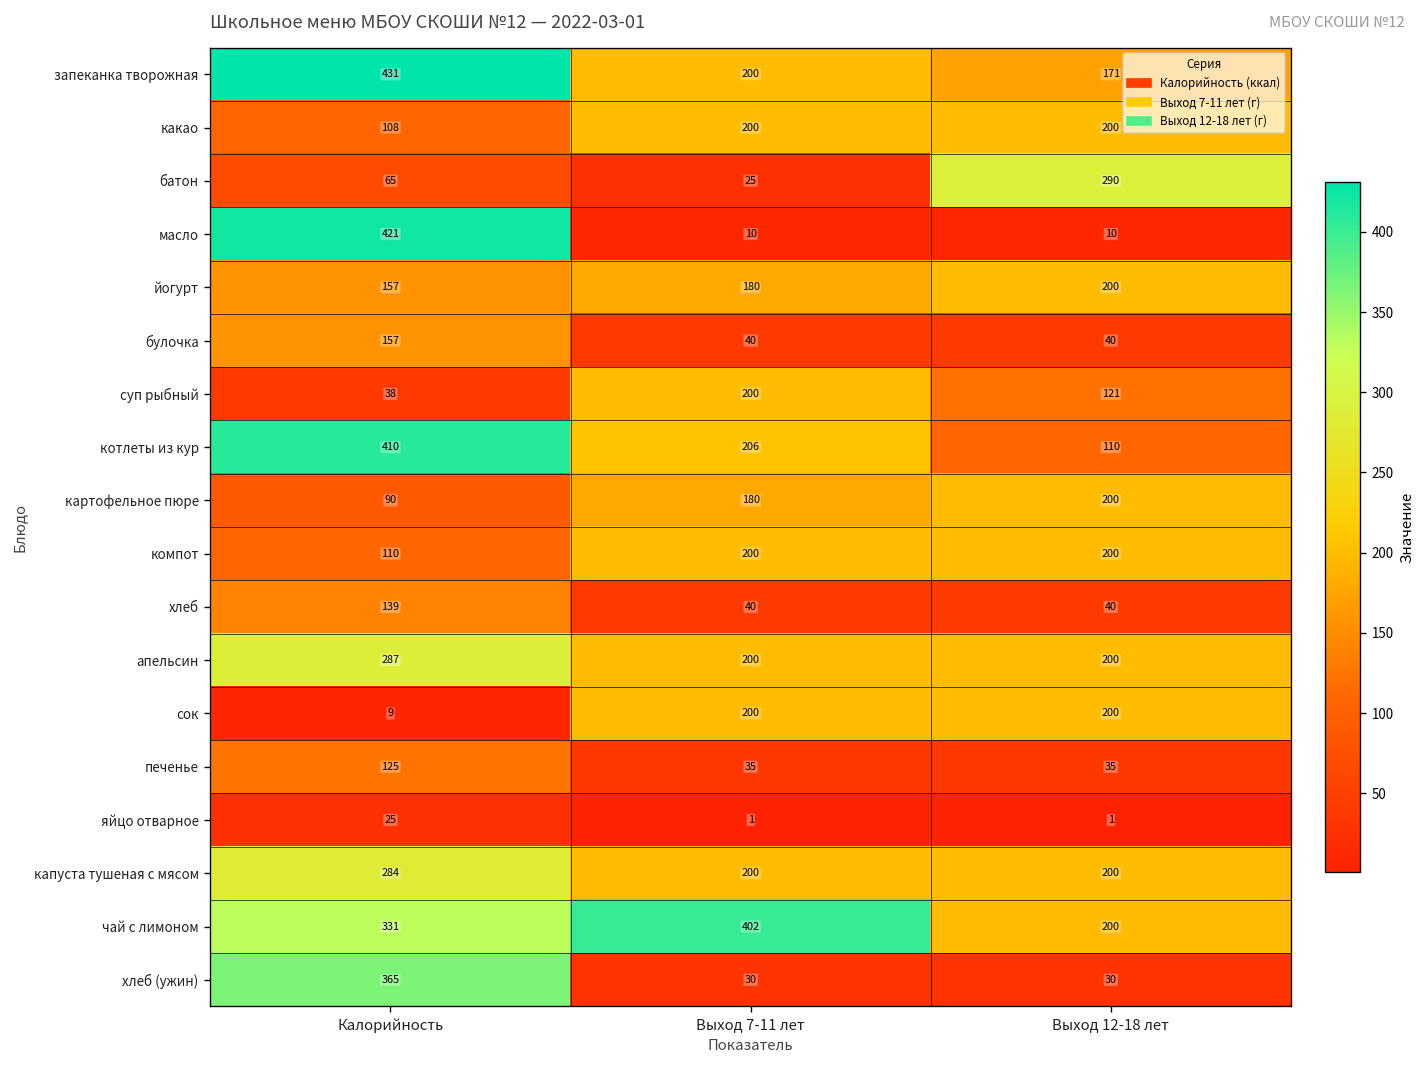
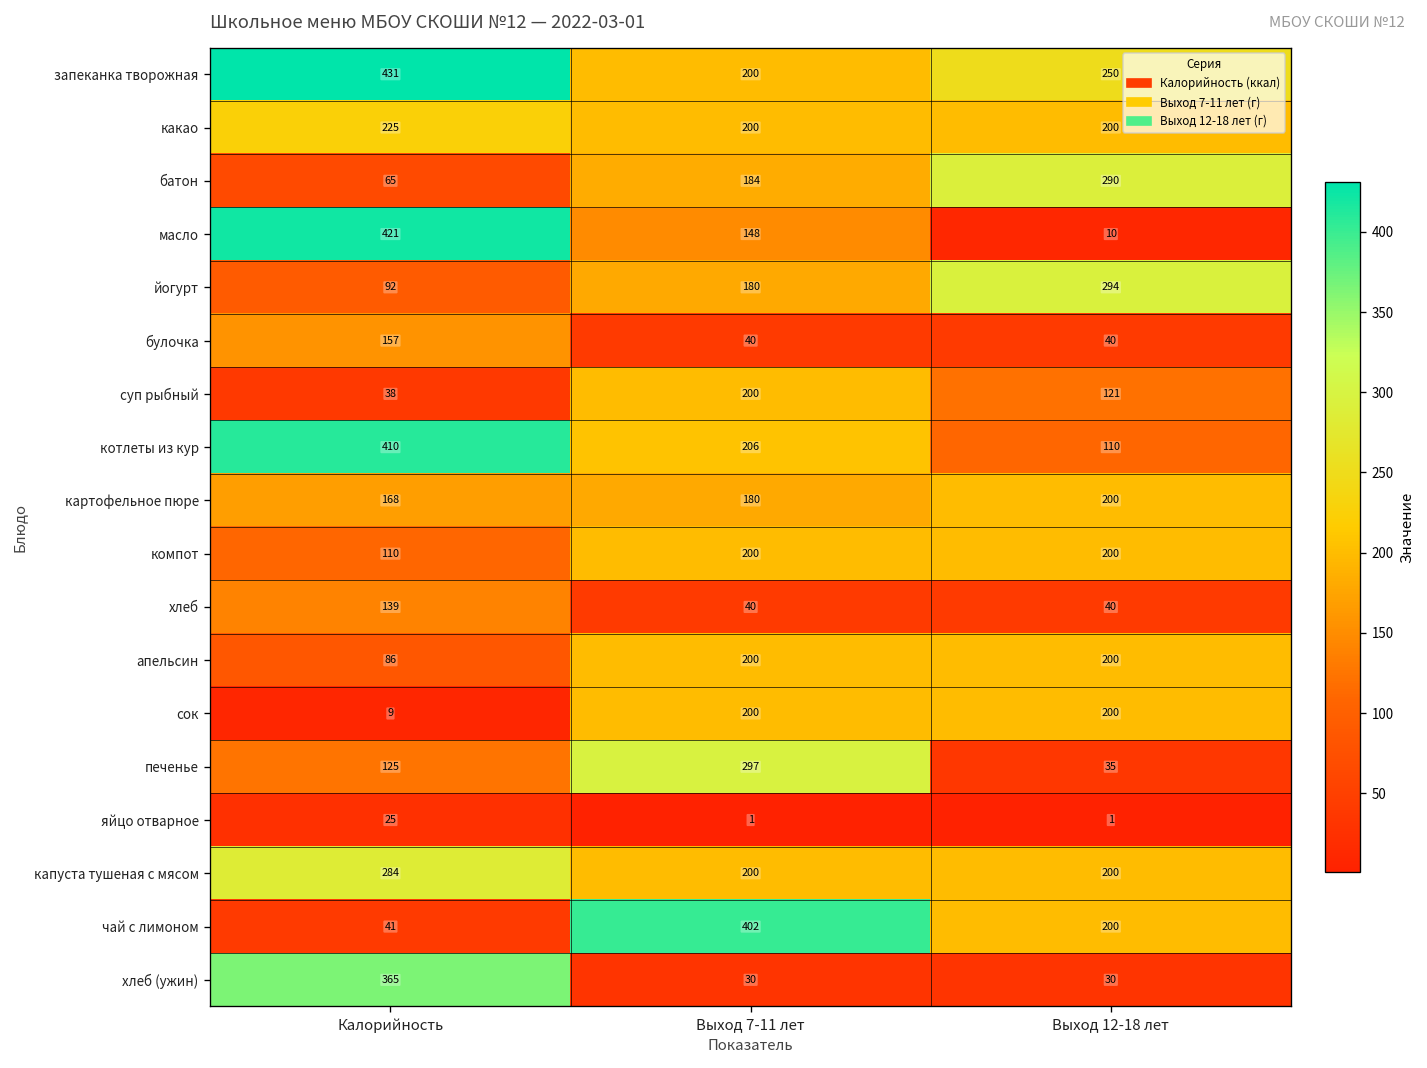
  {
    "запеканка творожная": {
-     "Выход 12-18 лет": 171
+     "Выход 12-18 лет": 250
    },
    "какао": {
-     "Калорийность": 108
+     "Калорийность": 225
    },
    "батон": {
-     "Выход 7-11 лет": 25
+     "Выход 7-11 лет": 184
    },
    "масло": {
-     "Выход 7-11 лет": 10
+     "Выход 7-11 лет": 148
    },
    "йогурт": {
-     "Калорийность": 157,
-     "Выход 12-18 лет": 200
+     "Калорийность": 92,
+     "Выход 12-18 лет": 294
    },
    "картофельное пюре": {
-     "Калорийность": 90
+     "Калорийность": 168
    },
    "апельсин": {
-     "Калорийность": 287
+     "Калорийность": 86
    },
    "печенье": {
-     "Выход 7-11 лет": 35
+     "Выход 7-11 лет": 297
    },
    "чай с лимоном": {
-     "Калорийность": 331
+     "Калорийность": 41
    }
  }
